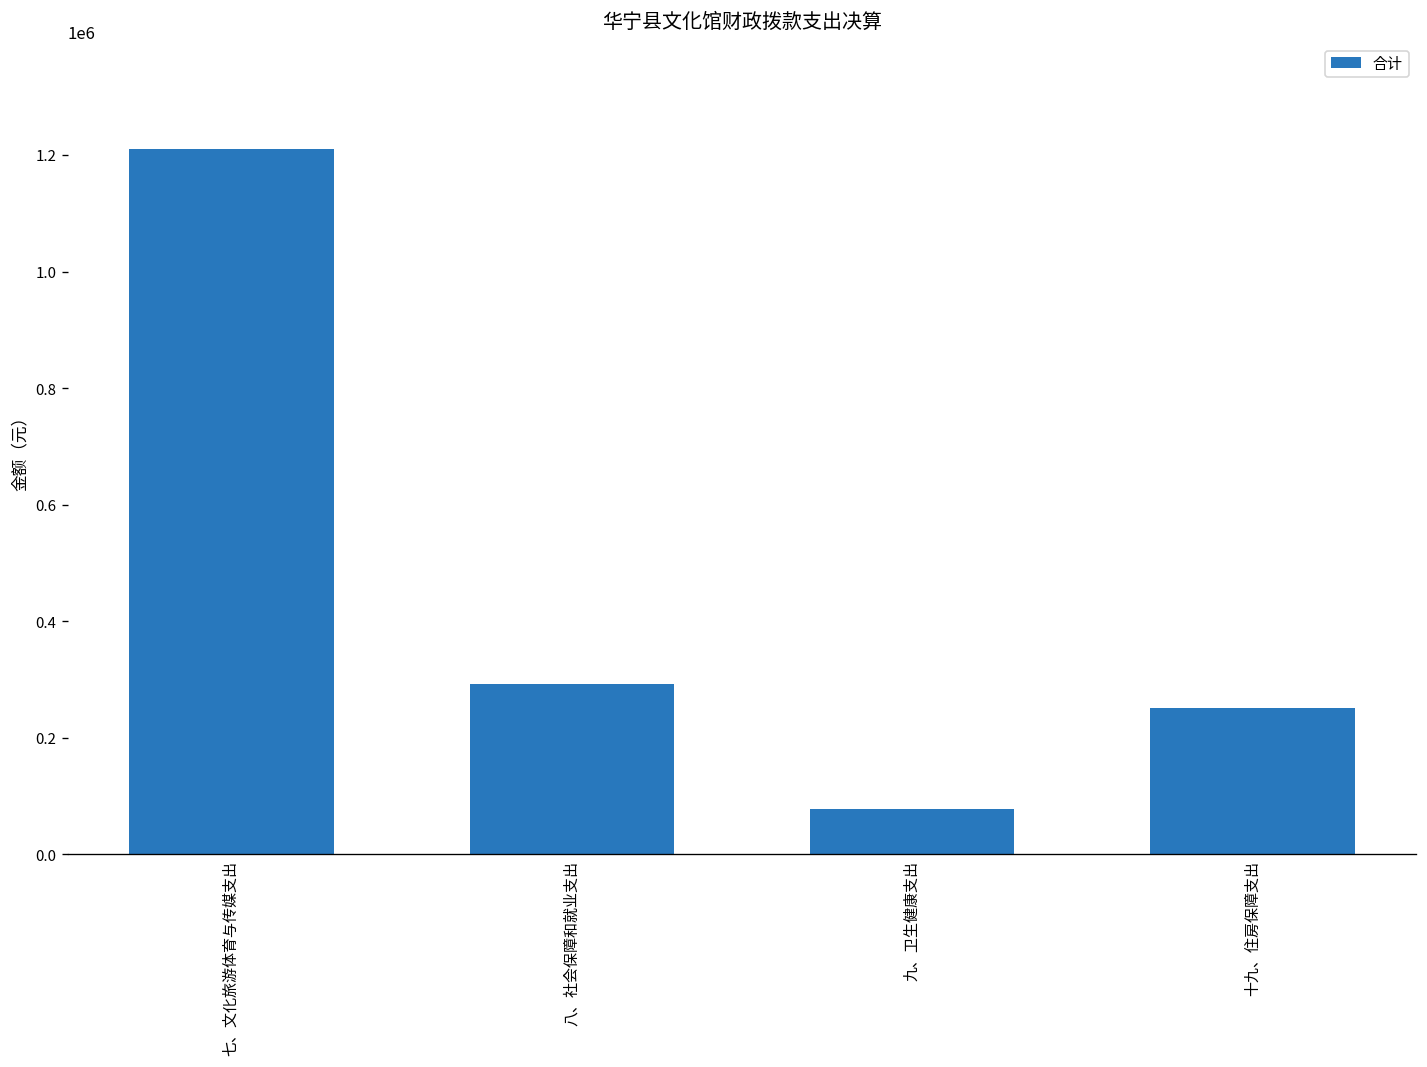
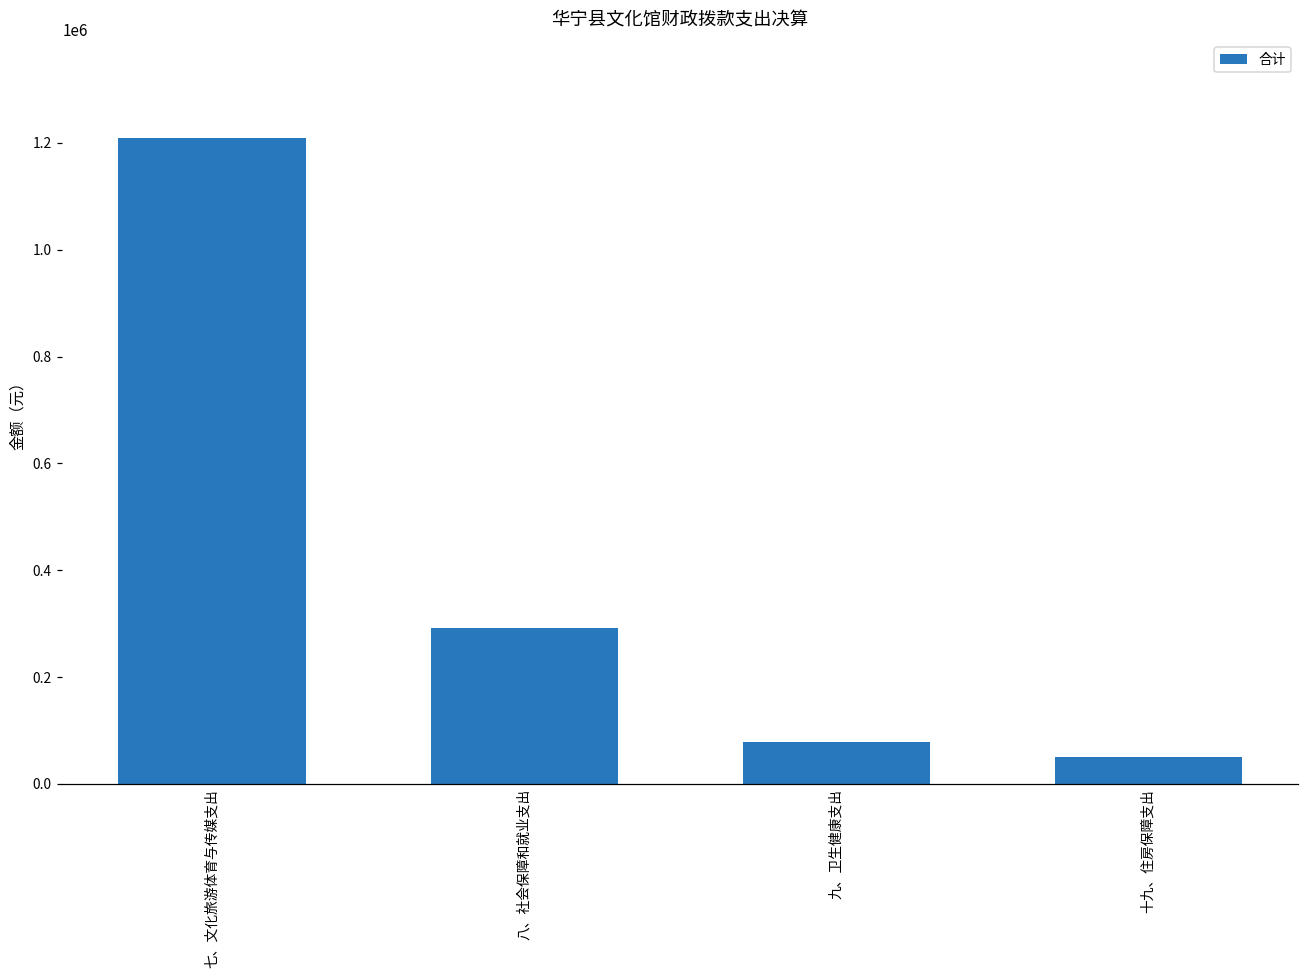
  {
    "七、文化旅游体育与传媒支出": 1210000,
    "八、社会保障和就业支出": 290000,
    "九、卫生健康支出": 80000,
-   "十九、住房保障支出": 250000
+   "十九、住房保障支出": 50000
  }
